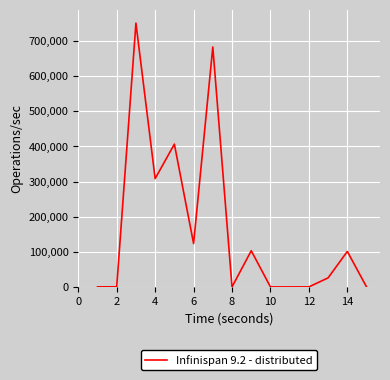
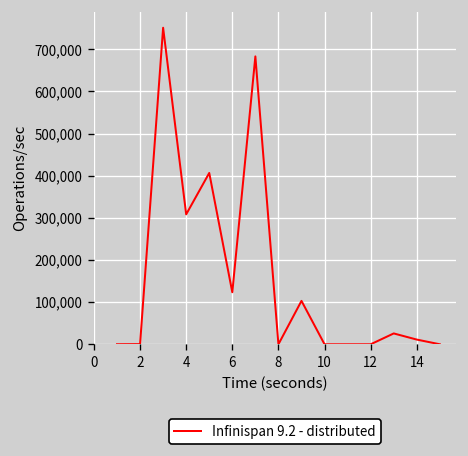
  {
    "2": "0",
    "4": "310,000",
    "6": "120,000",
    "8": "0",
    "10": "0",
    "12": "0",
-   "14": "100,000"
+   "14": "10,000"
  }
